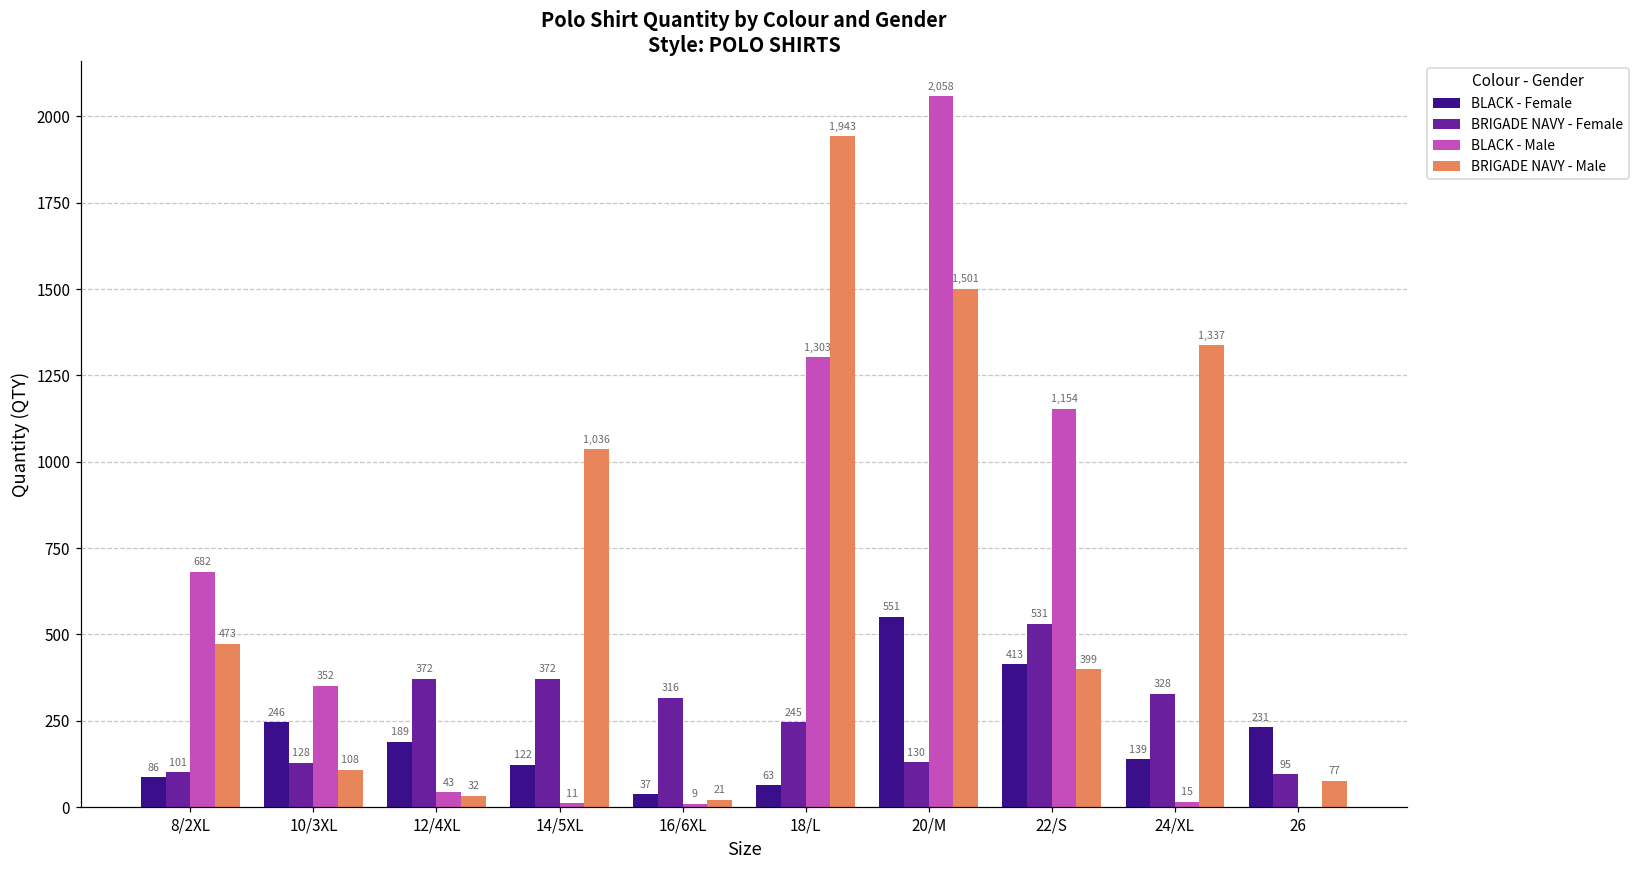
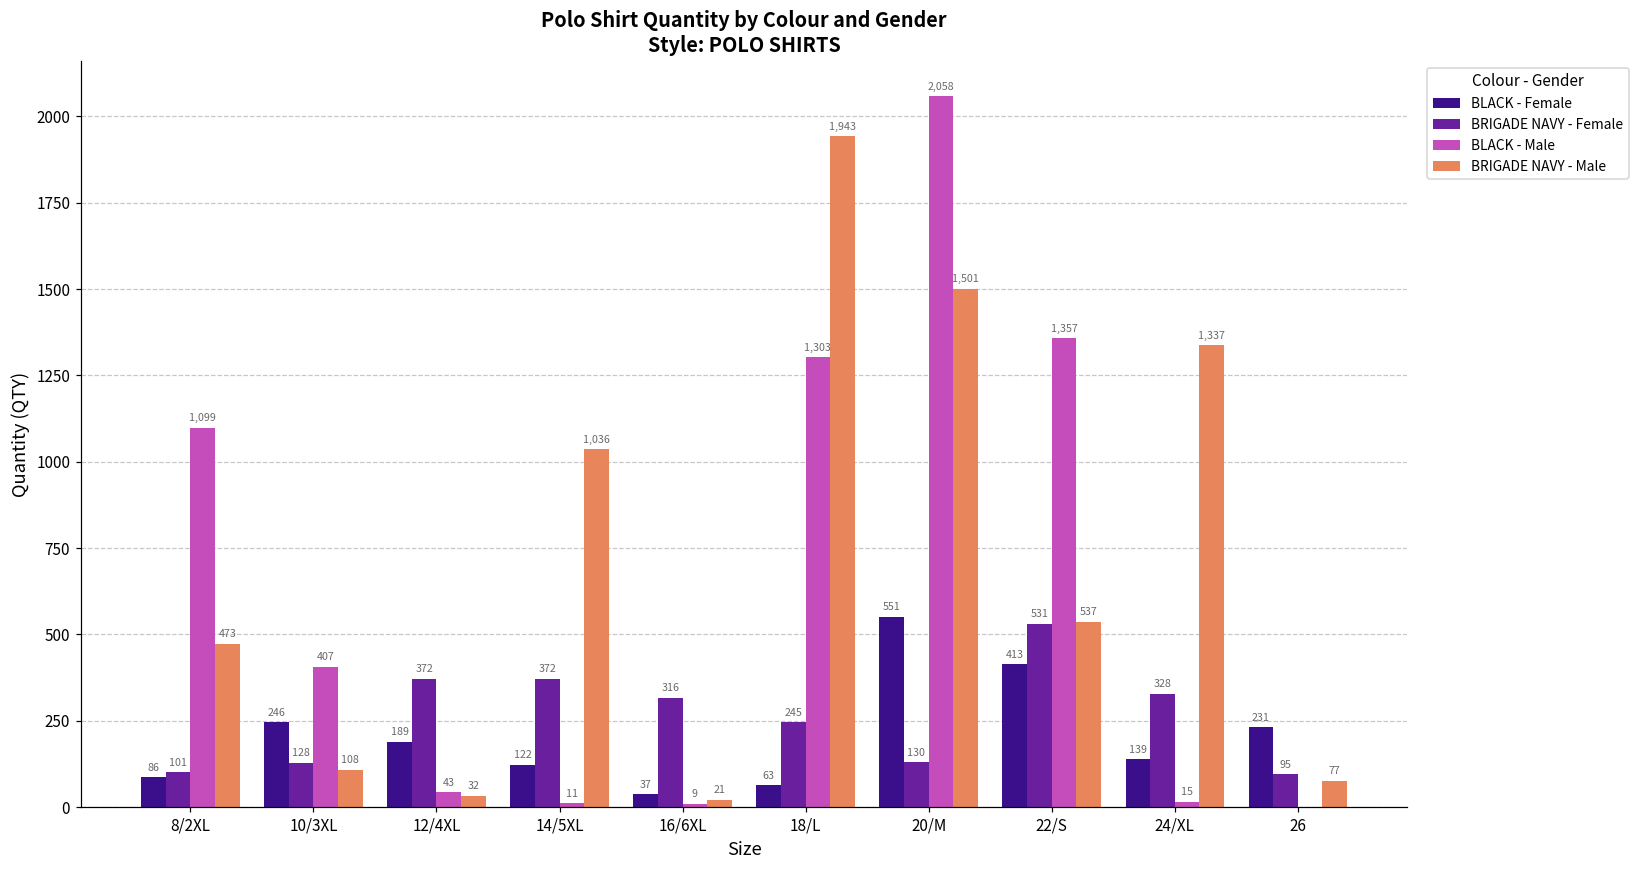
  {
    "BLACK - Male": {
-     "8/2XL": "682",
-     "10/3XL": "352",
+     "8/2XL": "1,099",
+     "10/3XL": "407",
      "12/4XL": "43",
      "14/5XL": "11",
      "16/6XL": "9",
      "18/L": "1,303",
      "20/M": "2,058",
-     "22/S": "1,154",
+     "22/S": "1,357",
      "24/XL": "15"
    },
    "BRIGADE NAVY - Male": {
      "8/2XL": "473",
      "10/3XL": "108",
      "12/4XL": "32",
      "14/5XL": "1,036",
      "16/6XL": "21",
      "18/L": "1,943",
      "20/M": "1,501",
-     "22/S": "399",
+     "22/S": "537",
      "24/XL": "1,337",
      "26": "77"
    }
  }
